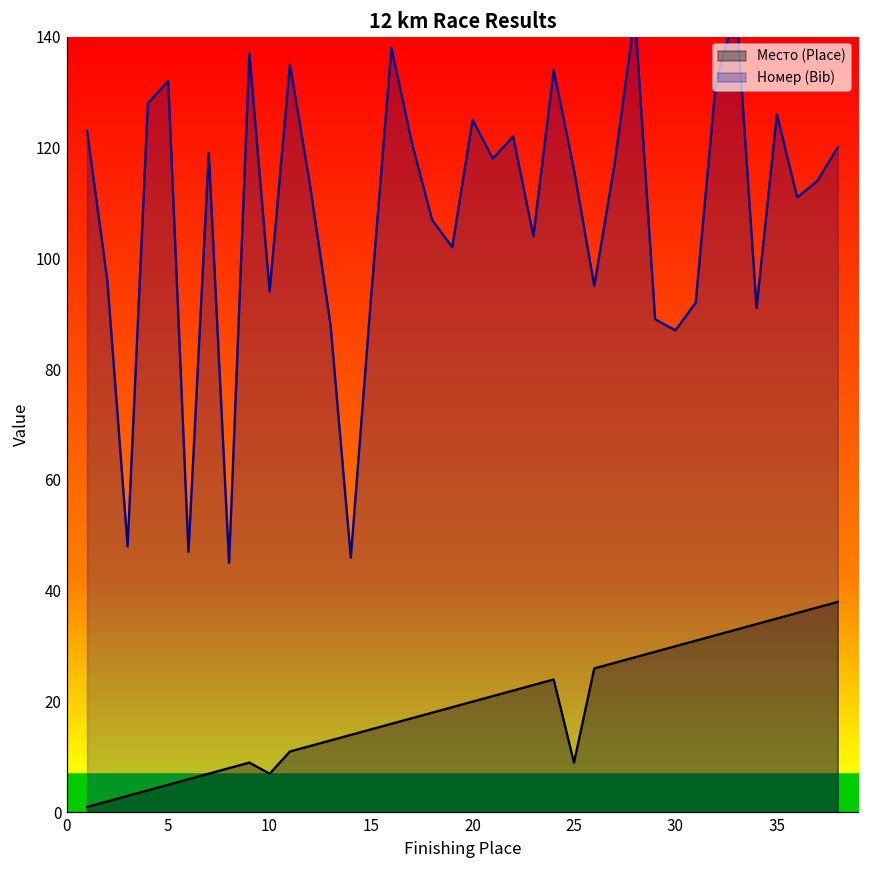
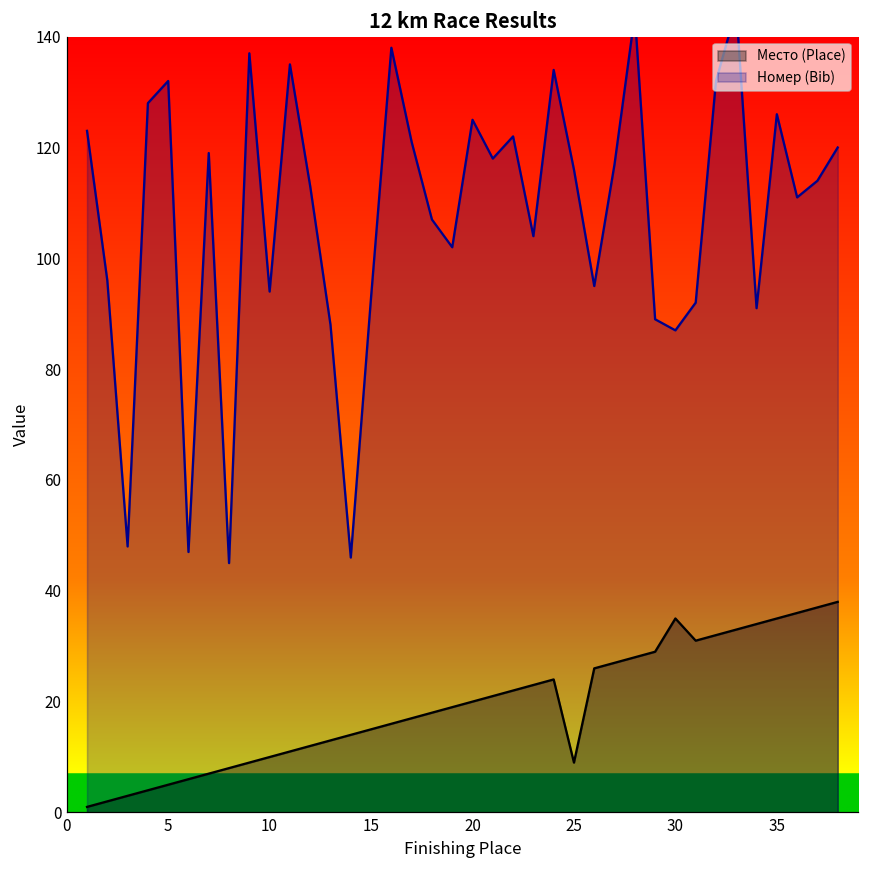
  {
    "Место (Place)": {
      "5": 5,
-     "10": 7,
+     "10": 10,
      "15": 15,
      "20": 20,
      "25": 9,
-     "30": 30,
+     "30": 35,
      "35": 35
    },
    "Номер (Bib)": {
      "5": 132,
      "10": 94,
      "15": 93,
      "20": 125,
      "25": 116,
      "30": 87,
      "35": 126
    }
  }
